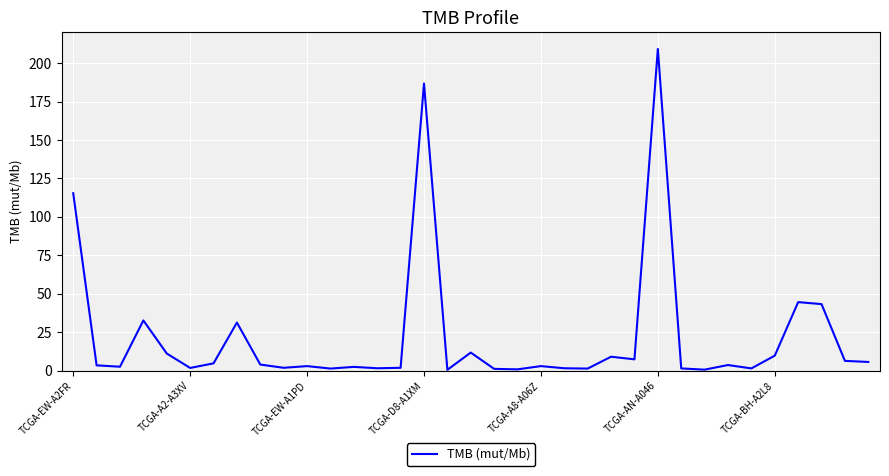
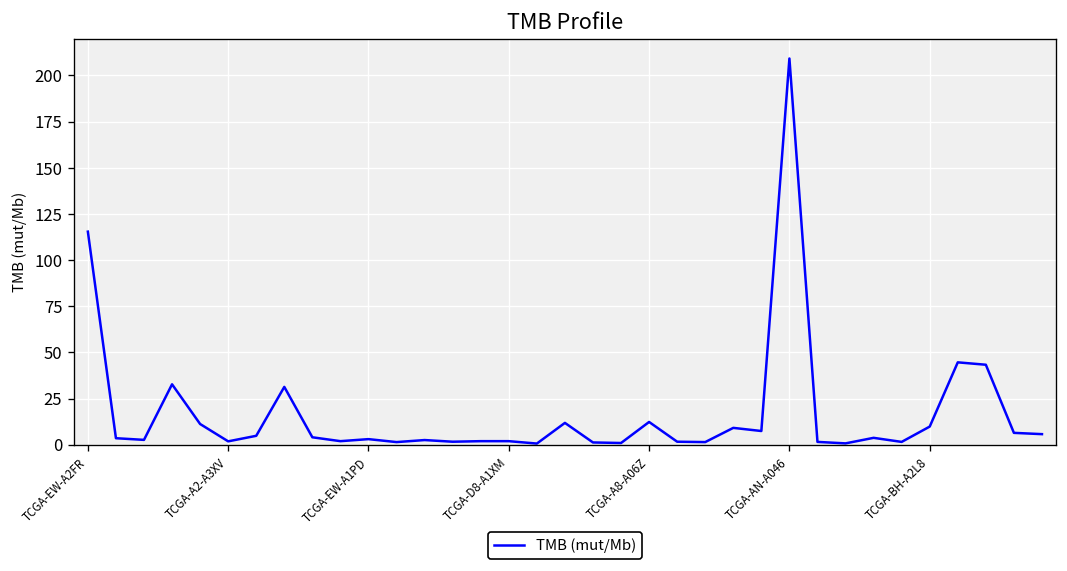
  {
    "TCGA-EW-A2FR": 115,
    "TCGA-A2-A3XV": 2,
    "TCGA-EW-A1PD": 3,
-   "TCGA-D8-A1XM": 187,
-   "TCGA-A8-A06Z": 3,
+   "TCGA-D8-A1XM": 2,
+   "TCGA-A8-A06Z": 12,
    "TCGA-AN-A046": 209,
    "TCGA-BH-A2L8": 10
  }
